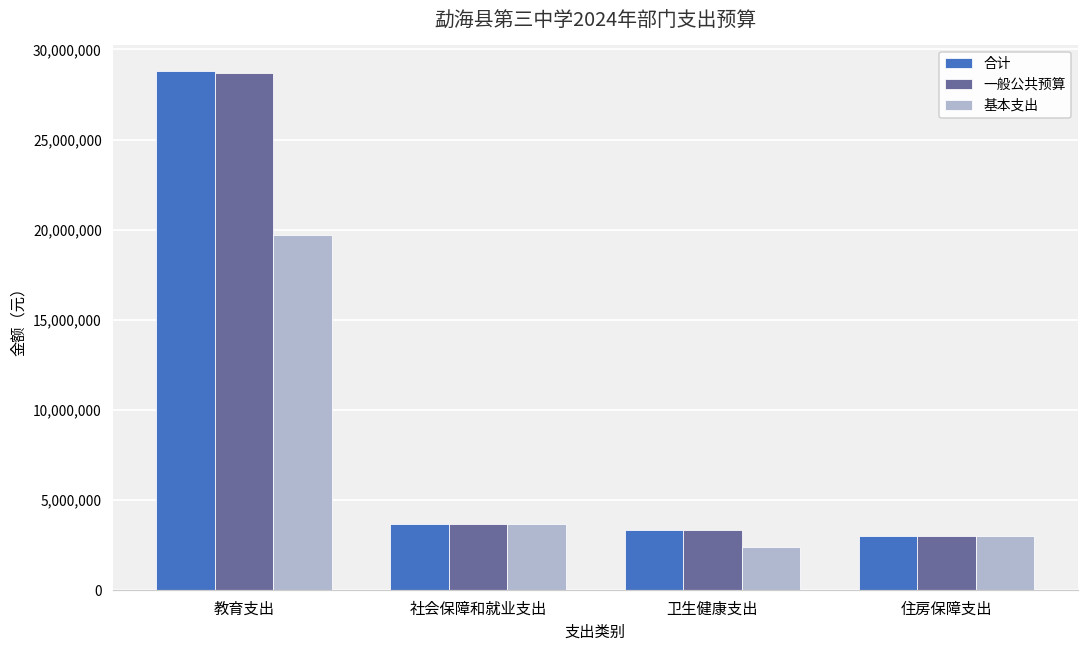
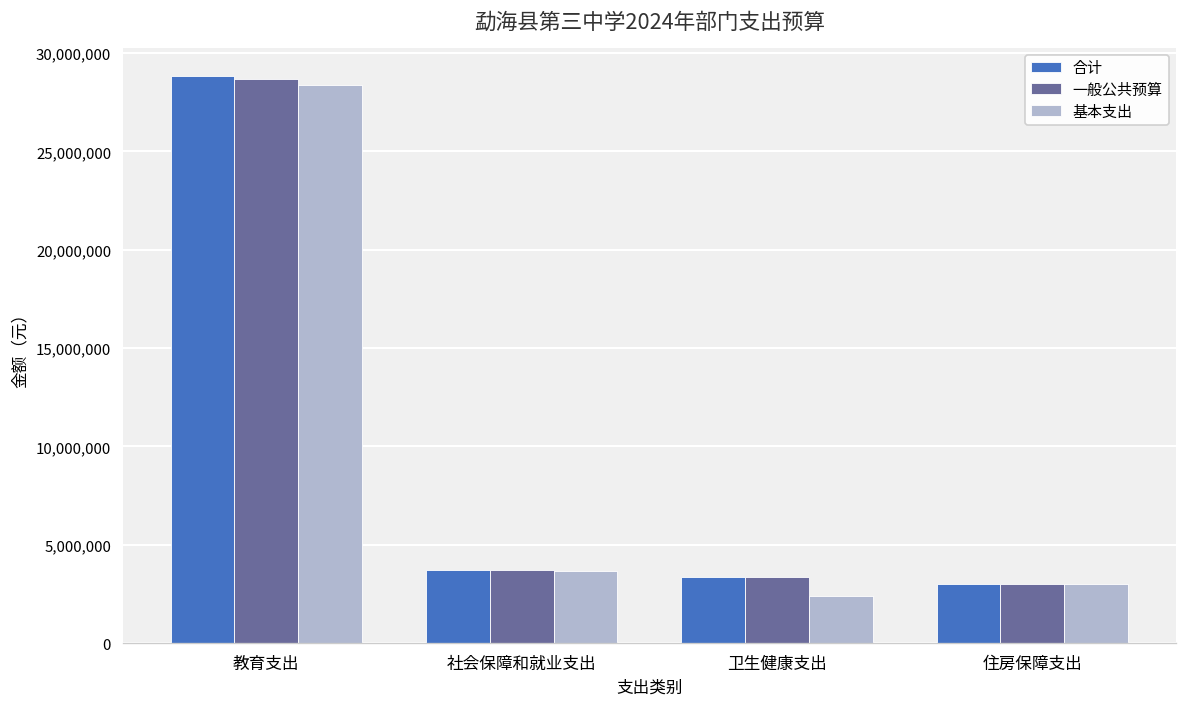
  {
    "基本支出": {
-     "教育支出": "19,700,000",
+     "教育支出": "28,400,000",
      "社会保障和就业支出": "3,700,000",
      "卫生健康支出": "2,400,000",
      "住房保障支出": "3,000,000"
    }
  }
